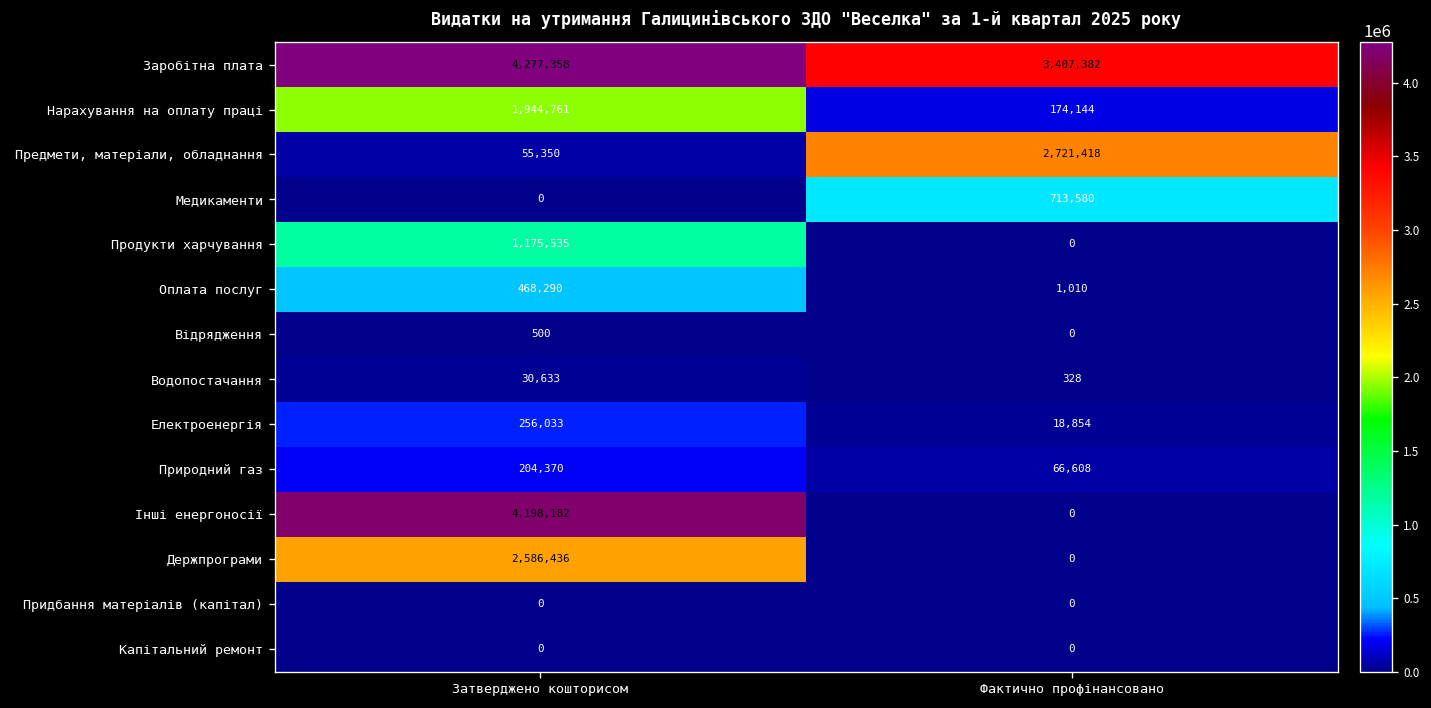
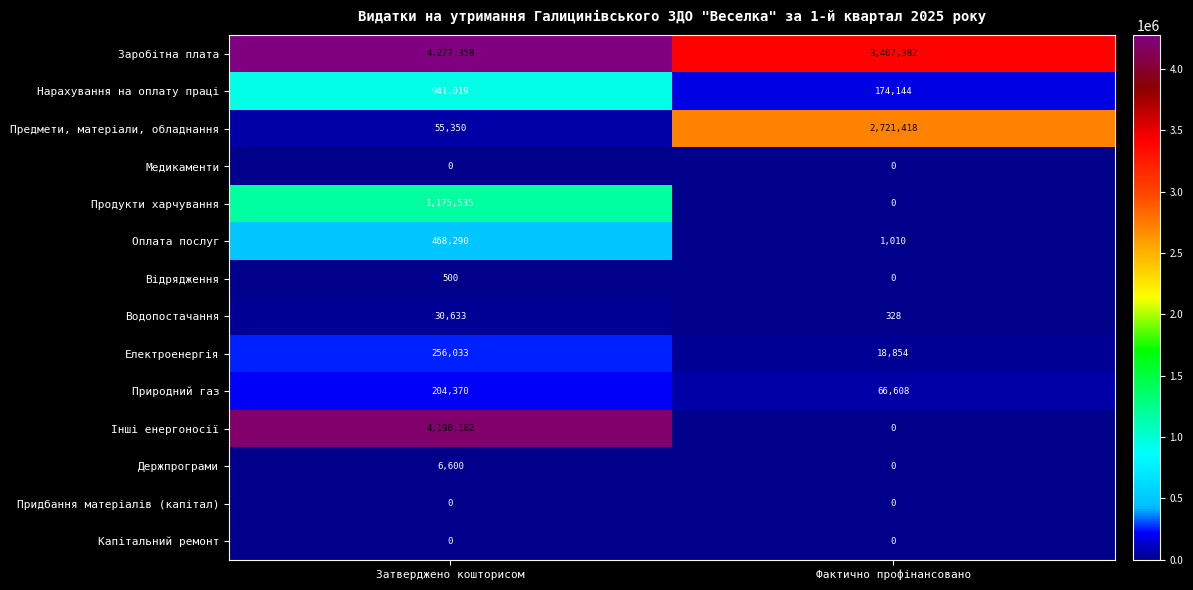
  {
    "Заробітна плата": {
      "Затверджено кошторисом": "4,277,358",
      "Фактично профінансовано": "3,407,382"
    },
    "Нарахування на оплату праці": {
-     "Затверджено кошторисом": "1,944,761",
+     "Затверджено кошторисом": "941,019",
      "Фактично профінансовано": "174,144"
    },
    "Предмети, матеріали, обладнання": {
      "Затверджено кошторисом": "55,350",
      "Фактично профінансовано": "2,721,418"
    },
    "Медикаменти": {
      "Затверджено кошторисом": "0",
-     "Фактично профінансовано": "713,580"
+     "Фактично профінансовано": "0"
    },
    "Продукти харчування": {
      "Затверджено кошторисом": "1,175,535",
      "Фактично профінансовано": "0"
    },
    "Оплата послуг": {
      "Затверджено кошторисом": "468,290",
      "Фактично профінансовано": "1,010"
    },
    "Відрядження": {
      "Затверджено кошторисом": "500",
      "Фактично профінансовано": "0"
    },
    "Водопостачання": {
      "Затверджено кошторисом": "30,633",
      "Фактично профінансовано": "328"
    },
    "Електроенергія": {
      "Затверджено кошторисом": "256,033",
      "Фактично профінансовано": "18,854"
    },
    "Природний газ": {
      "Затверджено кошторисом": "204,370",
      "Фактично профінансовано": "66,608"
    },
    "Інші енергоносії": {
      "Затверджено кошторисом": "4,198,182",
      "Фактично профінансовано": "0"
    },
    "Держпрограми": {
-     "Затверджено кошторисом": "2,586,436",
+     "Затверджено кошторисом": "6,600",
      "Фактично профінансовано": "0"
    },
    "Придбання матеріалів (капітал)": {
      "Затверджено кошторисом": "0",
      "Фактично профінансовано": "0"
    },
    "Капітальний ремонт": {
      "Затверджено кошторисом": "0",
      "Фактично профінансовано": "0"
    }
  }
